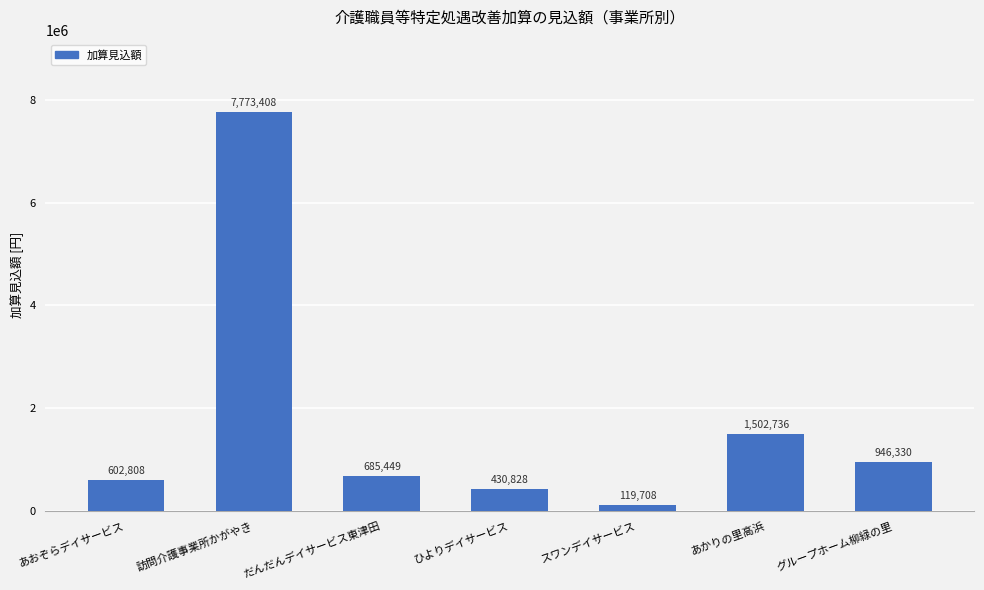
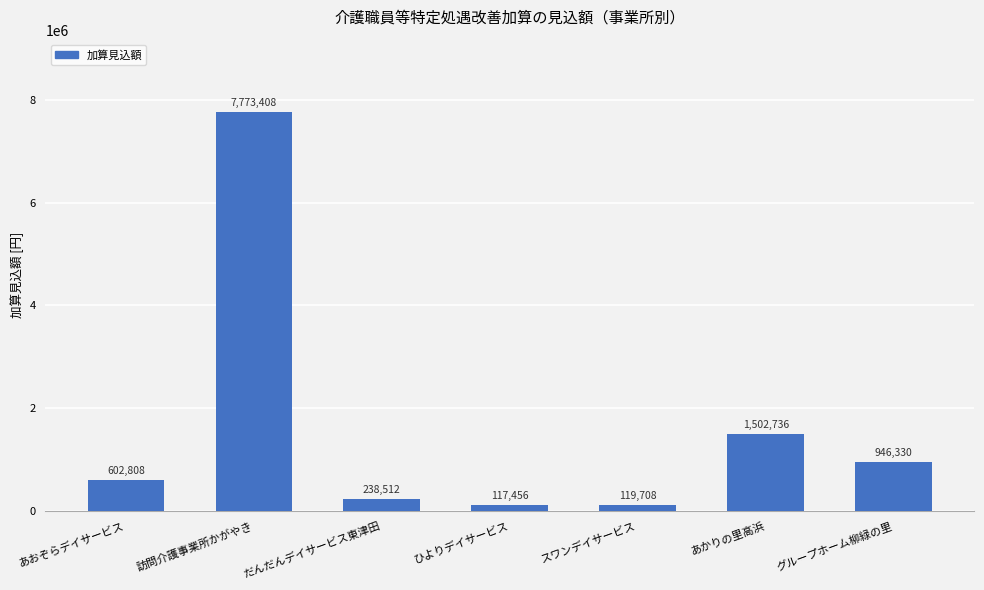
  {
    "あおぞらデイサービス": "602,808",
    "訪問介護事業所かがやき": "7,773,408",
-   "だんだんデイサービス東津田": "685,449",
-   "ひよりデイサービス": "430,828",
+   "だんだんデイサービス東津田": "238,512",
+   "ひよりデイサービス": "117,456",
    "スワンデイサービス": "119,708",
    "あかりの里高浜": "1,502,736",
    "グループホーム柳緑の里": "946,330"
  }
